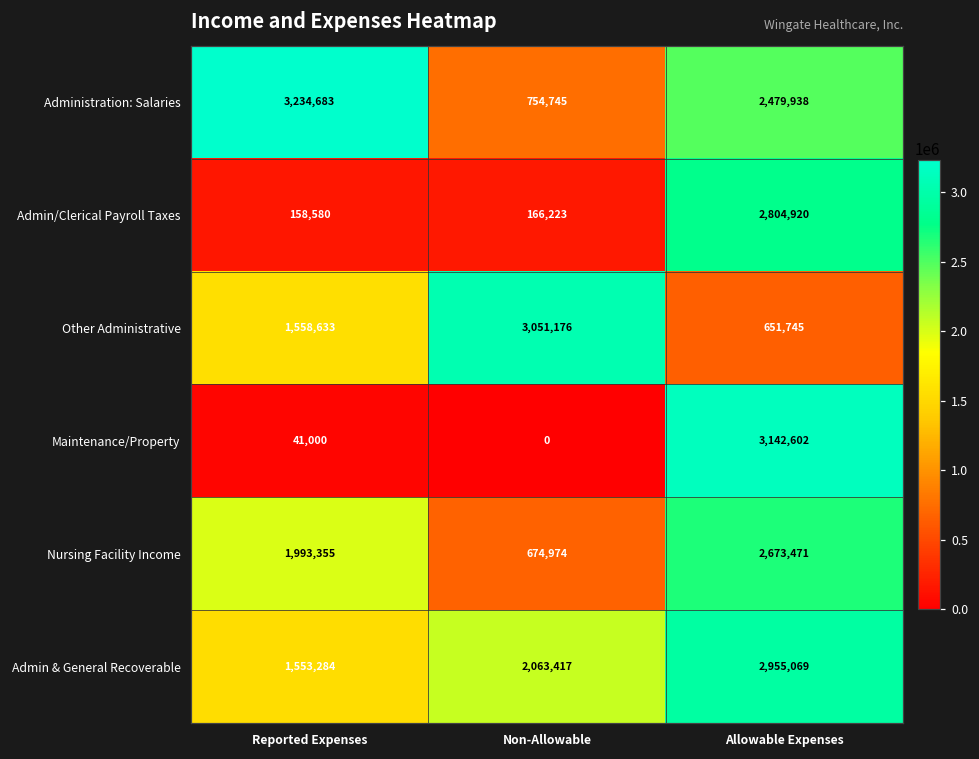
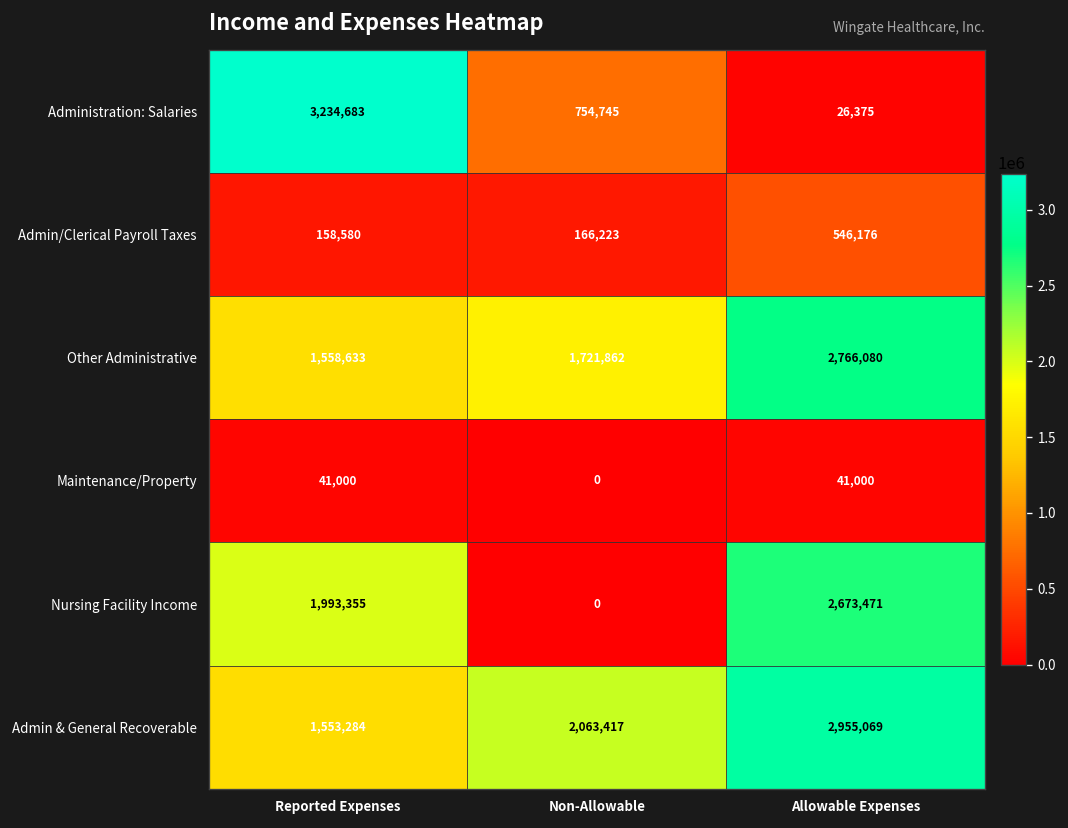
  {
    "Administration: Salaries": {
      "Reported Expenses": "3,234,683",
      "Non-Allowable": "754,745",
-     "Allowable Expenses": "2,479,938"
+     "Allowable Expenses": "26,375"
    },
    "Admin/Clerical Payroll Taxes": {
      "Reported Expenses": "158,580",
      "Non-Allowable": "166,223",
-     "Allowable Expenses": "2,804,920"
+     "Allowable Expenses": "546,176"
    },
    "Other Administrative": {
      "Reported Expenses": "1,558,633",
-     "Non-Allowable": "3,051,176",
-     "Allowable Expenses": "651,745"
+     "Non-Allowable": "1,721,862",
+     "Allowable Expenses": "2,766,080"
    },
    "Maintenance/Property": {
      "Reported Expenses": "41,000",
      "Non-Allowable": "0",
-     "Allowable Expenses": "3,142,602"
+     "Allowable Expenses": "41,000"
    },
    "Nursing Facility Income": {
      "Reported Expenses": "1,993,355",
-     "Non-Allowable": "674,974",
+     "Non-Allowable": "0",
      "Allowable Expenses": "2,673,471"
    },
    "Admin & General Recoverable": {
      "Reported Expenses": "1,553,284",
      "Non-Allowable": "2,063,417",
      "Allowable Expenses": "2,955,069"
    }
  }
